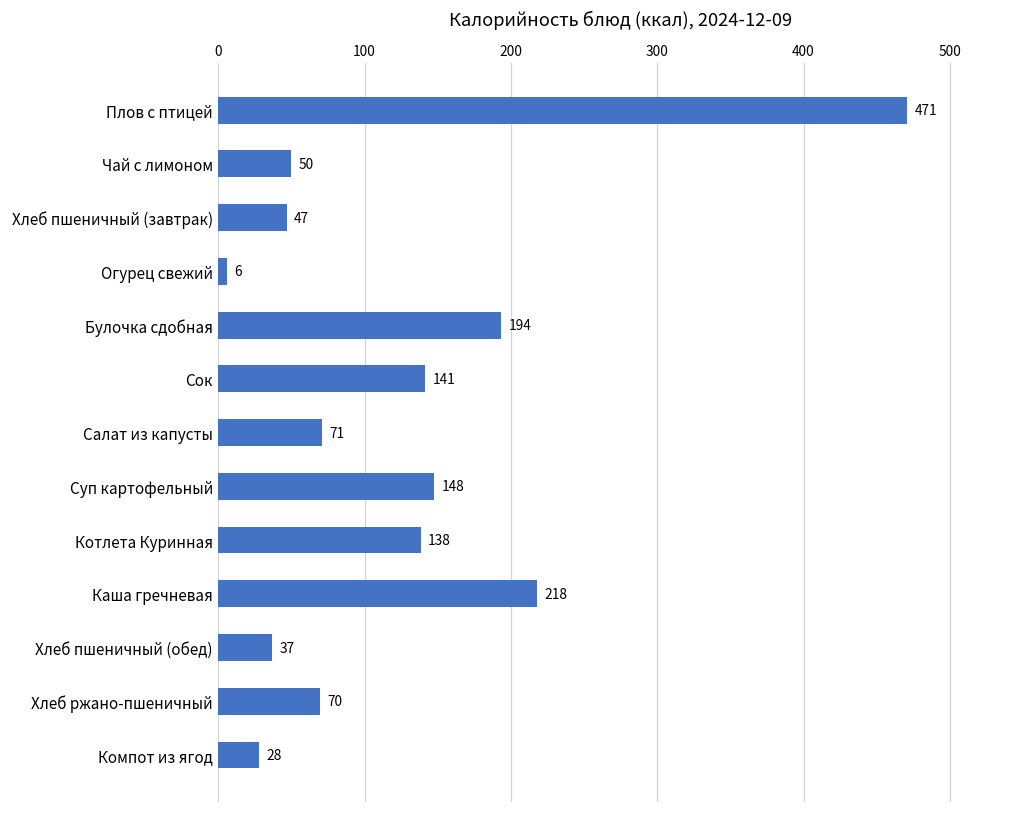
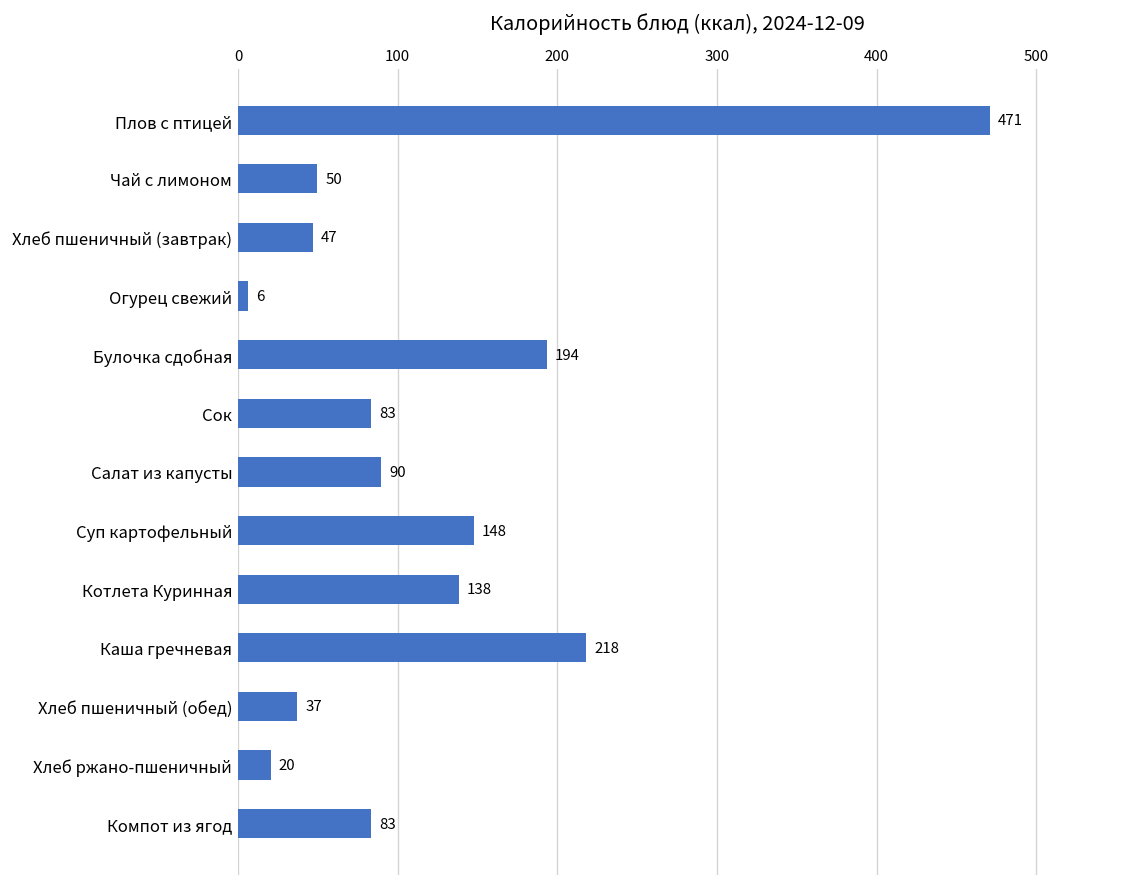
  {
    "Плов с птицей": 471,
    "Чай с лимоном": 50,
    "Хлеб пшеничный (завтрак)": 47,
    "Огурец свежий": 6,
    "Булочка сдобная": 194,
-   "Сок": 141,
-   "Салат из капусты": 71,
+   "Сок": 83,
+   "Салат из капусты": 90,
    "Суп картофельный": 148,
    "Котлета Куринная": 138,
    "Каша гречневая": 218,
    "Хлеб пшеничный (обед)": 37,
-   "Хлеб ржано-пшеничный": 70,
-   "Компот из ягод": 28
+   "Хлеб ржано-пшеничный": 20,
+   "Компот из ягод": 83
  }
